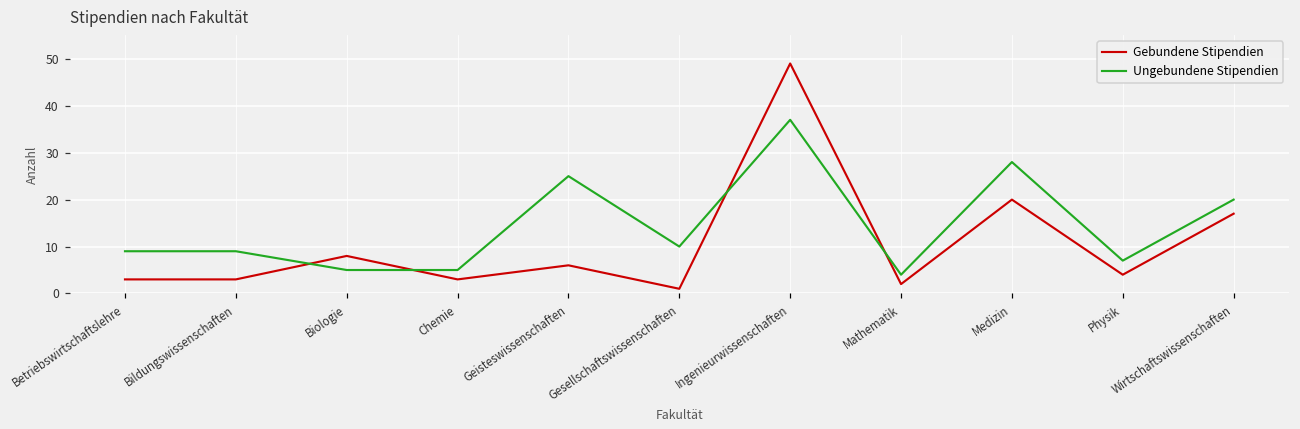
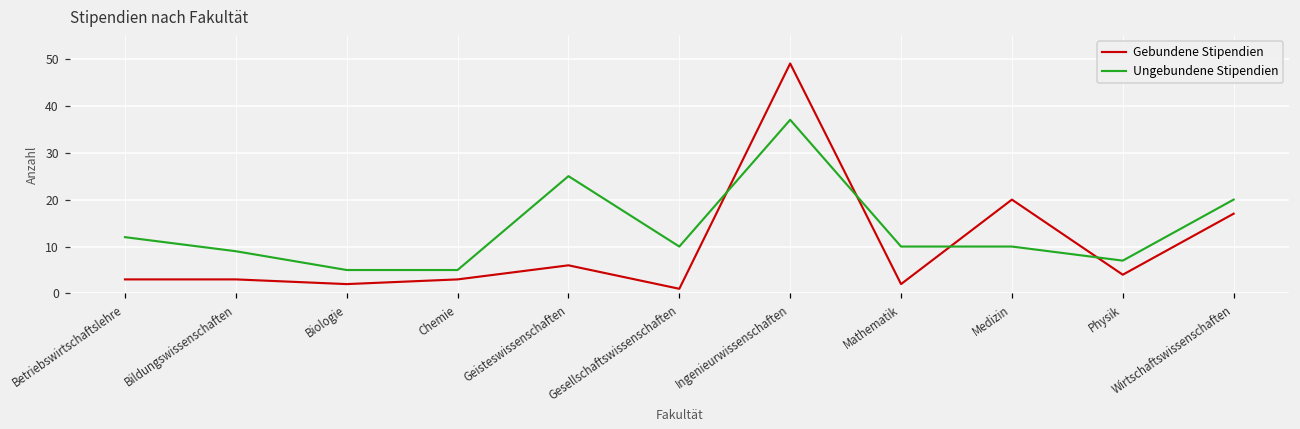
  {
    "Gebundene Stipendien": {
      "Betriebswirtschaftslehre": 3,
      "Bildungswissenschaften": 3,
-     "Biologie": 8,
+     "Biologie": 2,
      "Chemie": 3,
      "Geisteswissenschaften": 6,
      "Gesellschaftswissenschaften": 1,
      "Ingenieurwissenschaften": 49,
      "Mathematik": 2,
      "Medizin": 20,
      "Physik": 4,
      "Wirtschaftswissenschaften": 17
    },
    "Ungebundene Stipendien": {
-     "Betriebswirtschaftslehre": 9,
+     "Betriebswirtschaftslehre": 12,
      "Bildungswissenschaften": 9,
      "Biologie": 5,
      "Chemie": 5,
      "Geisteswissenschaften": 25,
      "Gesellschaftswissenschaften": 10,
      "Ingenieurwissenschaften": 37,
-     "Mathematik": 4,
-     "Medizin": 28,
+     "Mathematik": 10,
+     "Medizin": 10,
      "Physik": 7,
      "Wirtschaftswissenschaften": 20
    }
  }
